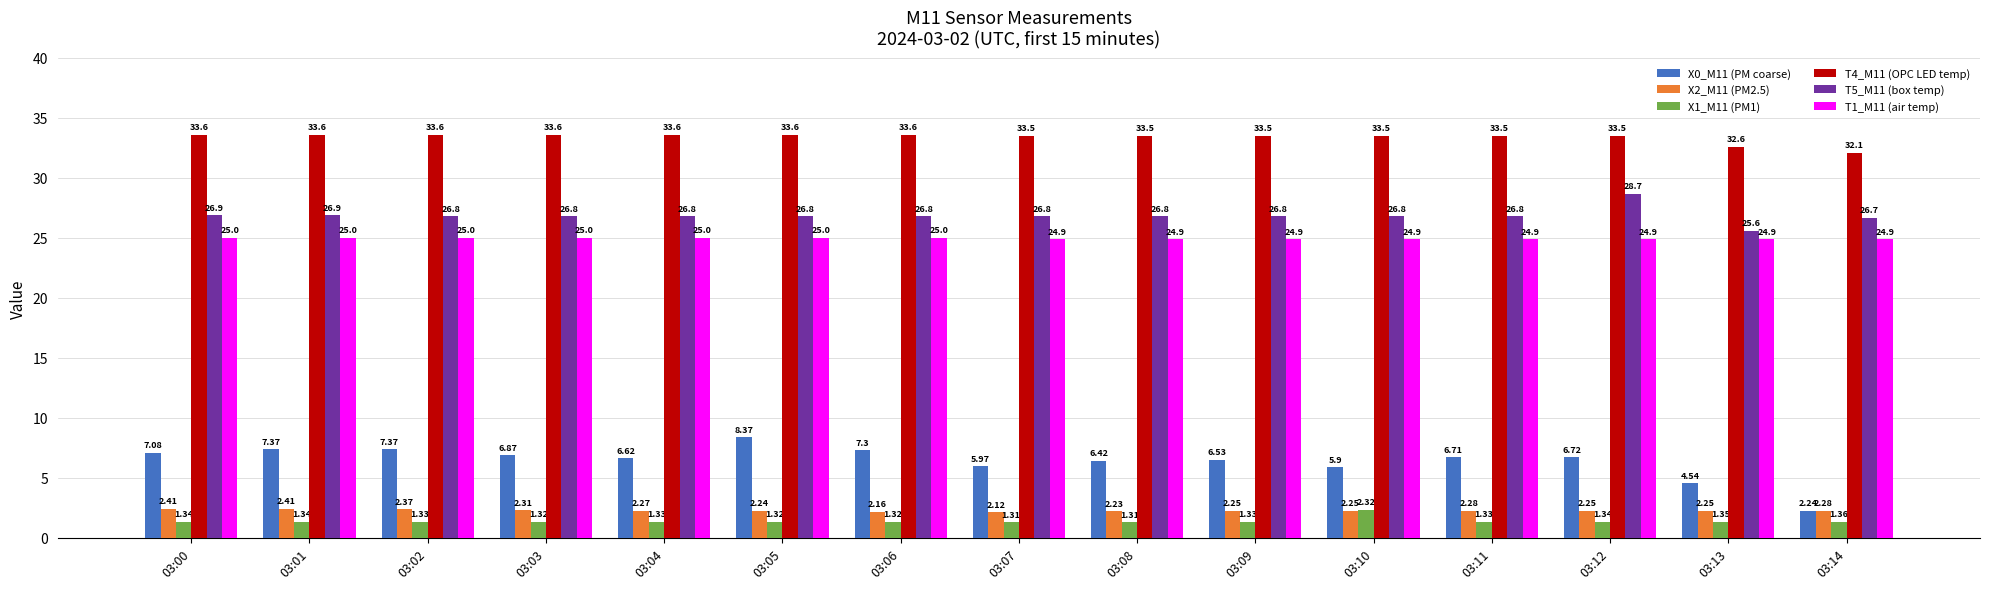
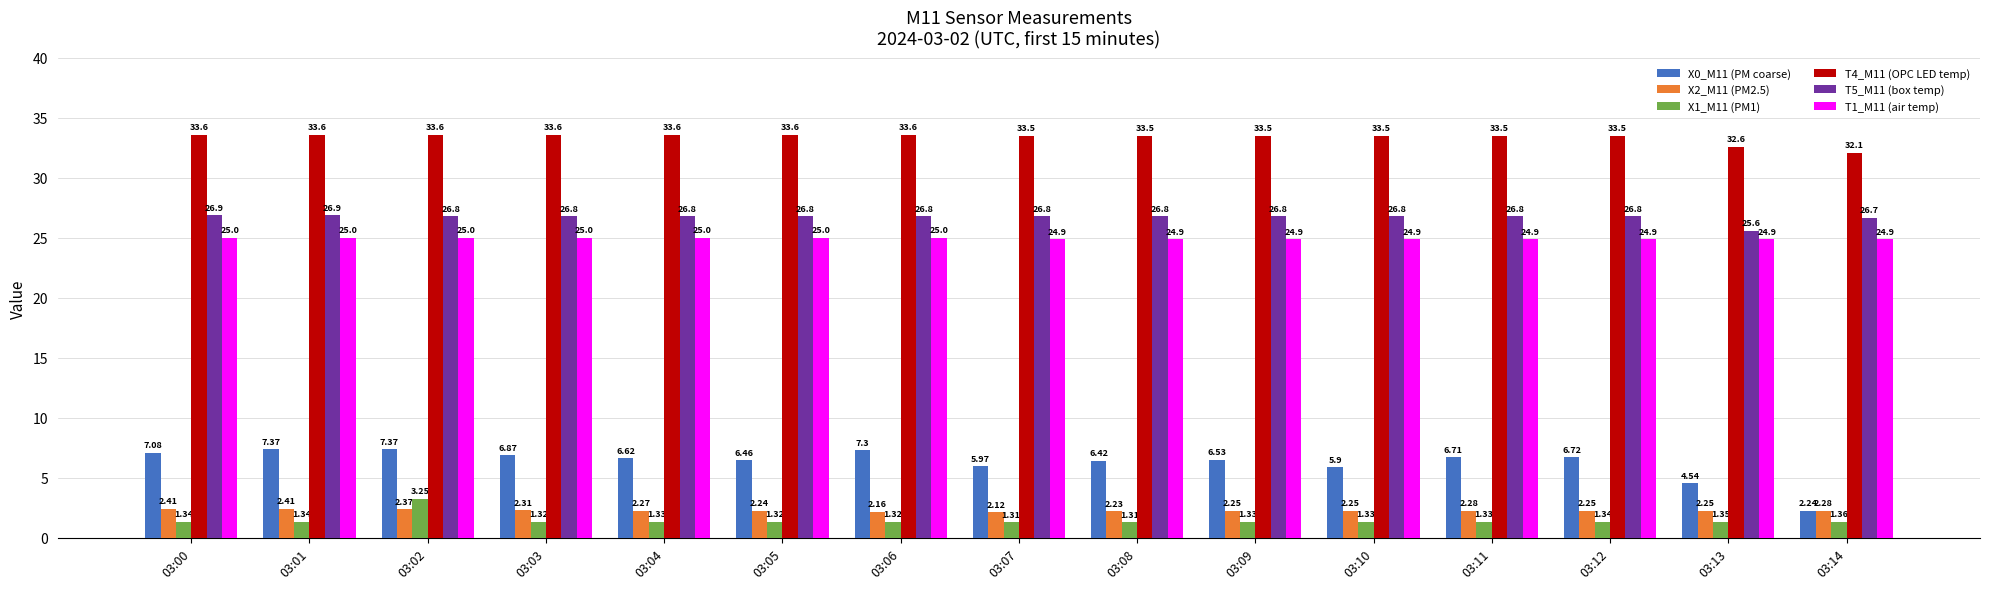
  {
    "X0_M11 (PM coarse)": {
      "03:00": 7.08,
      "03:01": 7.37,
      "03:02": 7.37,
      "03:03": 6.87,
      "03:04": 6.62,
-     "03:05": 8.37,
+     "03:05": 6.46,
      "03:06": 7.3,
      "03:07": 5.97,
      "03:08": 6.42,
      "03:09": 6.53,
      "03:10": 5.9,
      "03:11": 6.71,
      "03:12": 6.72,
      "03:13": 4.54
    },
    "X2_M11 (PM2.5)": {
      "03:00": 2.41,
      "03:01": 2.41,
      "03:02": 2.37,
      "03:03": 2.31,
      "03:04": 2.27,
      "03:05": 2.24,
      "03:06": 2.16,
      "03:07": 2.12,
      "03:08": 2.23,
      "03:09": 2.25,
      "03:11": 2.28,
      "03:12": 2.25,
      "03:13": 2.25
    },
    "X1_M11 (PM1)": {
      "03:00": 1.34,
      "03:01": 1.34,
-     "03:02": 1.33,
+     "03:02": 3.25,
      "03:03": 1.32,
      "03:04": 1.33,
      "03:05": 1.32,
      "03:06": 1.32,
      "03:07": 1.31,
      "03:08": 1.31,
      "03:09": 1.33,
-     "03:10": 2.32,
+     "03:10": 1.33,
      "03:11": 1.33,
      "03:12": 1.34,
      "03:13": 1.35,
      "03:14": 1.36
    },
    "T4_M11 (OPC LED temp)": {
      "03:00": 33.6,
      "03:01": 33.6,
      "03:02": 33.6,
      "03:03": 33.6,
      "03:04": 33.6,
      "03:05": 33.6,
      "03:06": 33.6,
      "03:07": 33.5,
      "03:08": 33.5,
      "03:09": 33.5,
      "03:10": 33.5,
      "03:11": 33.5,
      "03:12": 33.5,
      "03:13": 32.6,
      "03:14": 32.1
    },
    "T5_M11 (box temp)": {
      "03:00": 26.9,
      "03:01": 26.9,
      "03:02": 26.8,
      "03:03": 26.8,
      "03:04": 26.8,
      "03:05": 26.8,
      "03:06": 26.8,
      "03:07": 26.8,
      "03:08": 26.8,
      "03:09": 26.8,
      "03:10": 26.8,
      "03:11": 26.8,
-     "03:12": 28.7,
+     "03:12": 26.8,
      "03:13": 25.6,
      "03:14": 26.7
    },
    "T1_M11 (air temp)": {
      "03:00": 25.0,
      "03:01": 25.0,
      "03:02": 25.0,
      "03:03": 25.0,
      "03:04": 25.0,
      "03:05": 25.0,
      "03:06": 25.0,
      "03:07": 24.9,
      "03:08": 24.9,
      "03:09": 24.9,
      "03:10": 24.9,
      "03:11": 24.9,
      "03:12": 24.9,
      "03:13": 24.9,
      "03:14": 24.9
    }
  }
